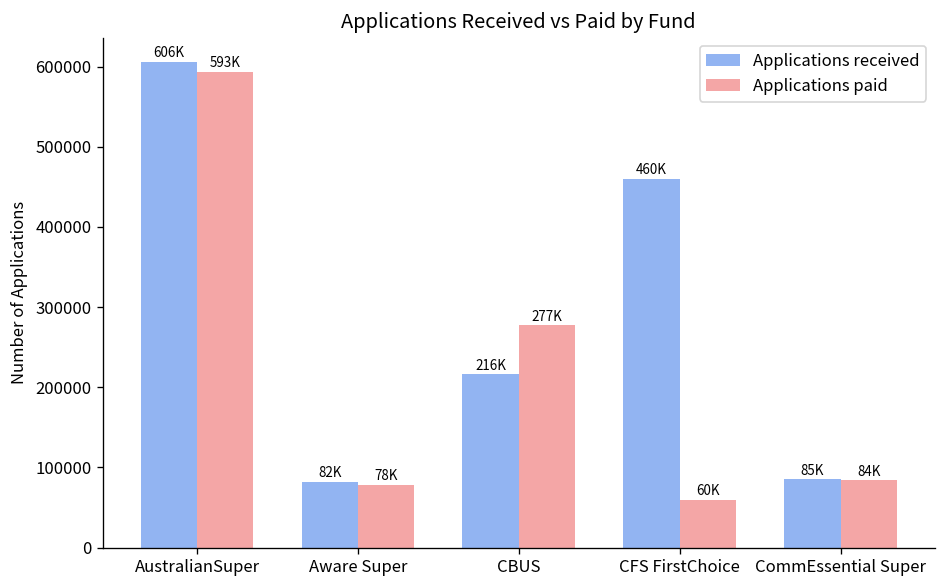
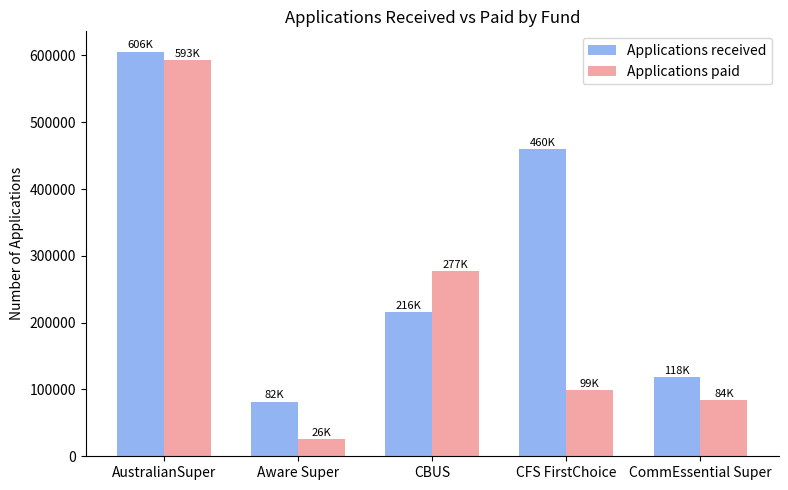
  {
    "Applications received": {
      "AustralianSuper": "606K",
      "Aware Super": "82K",
      "CBUS": "216K",
      "CFS FirstChoice": "460K",
-     "CommEssential Super": "85K"
+     "CommEssential Super": "118K"
    },
    "Applications paid": {
      "AustralianSuper": "593K",
-     "Aware Super": "78K",
+     "Aware Super": "26K",
      "CBUS": "277K",
-     "CFS FirstChoice": "60K",
+     "CFS FirstChoice": "99K",
      "CommEssential Super": "84K"
    }
  }
